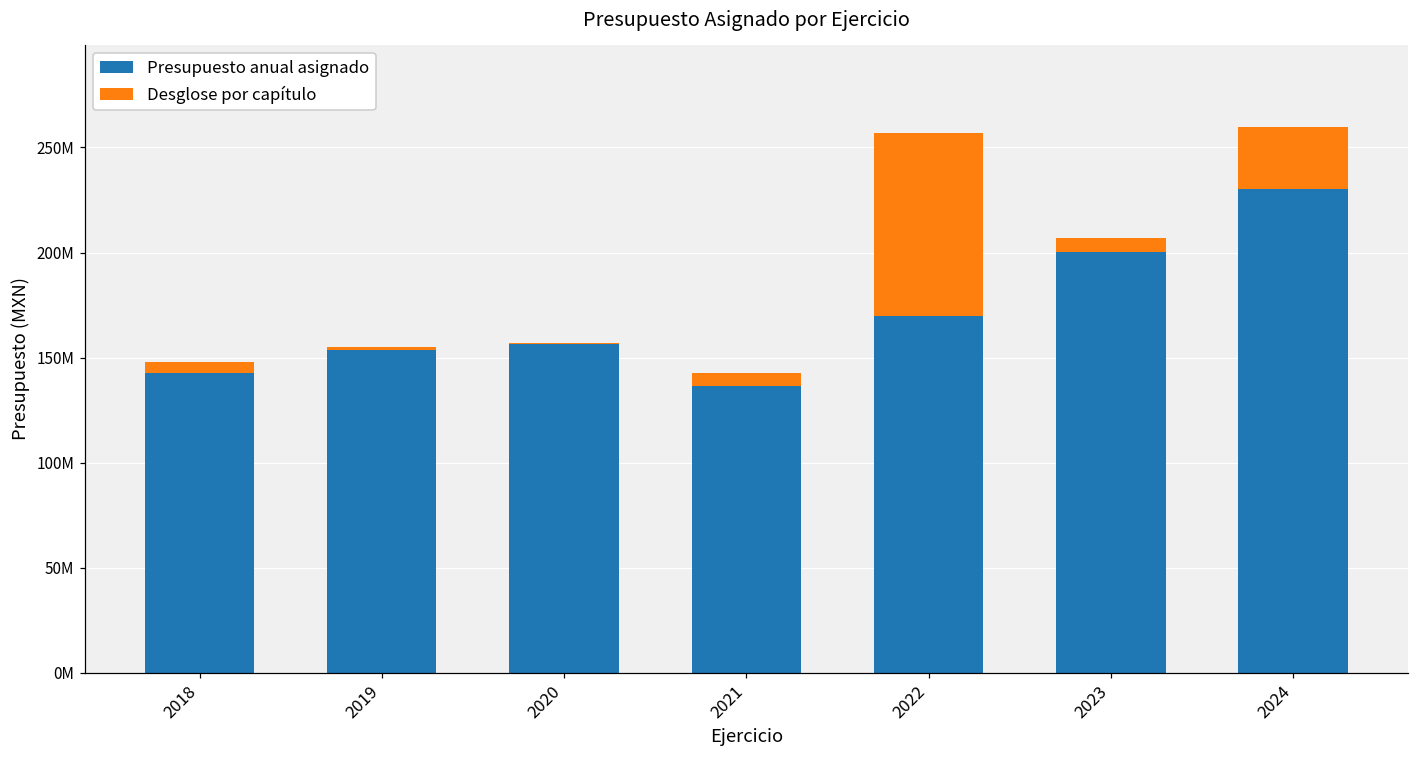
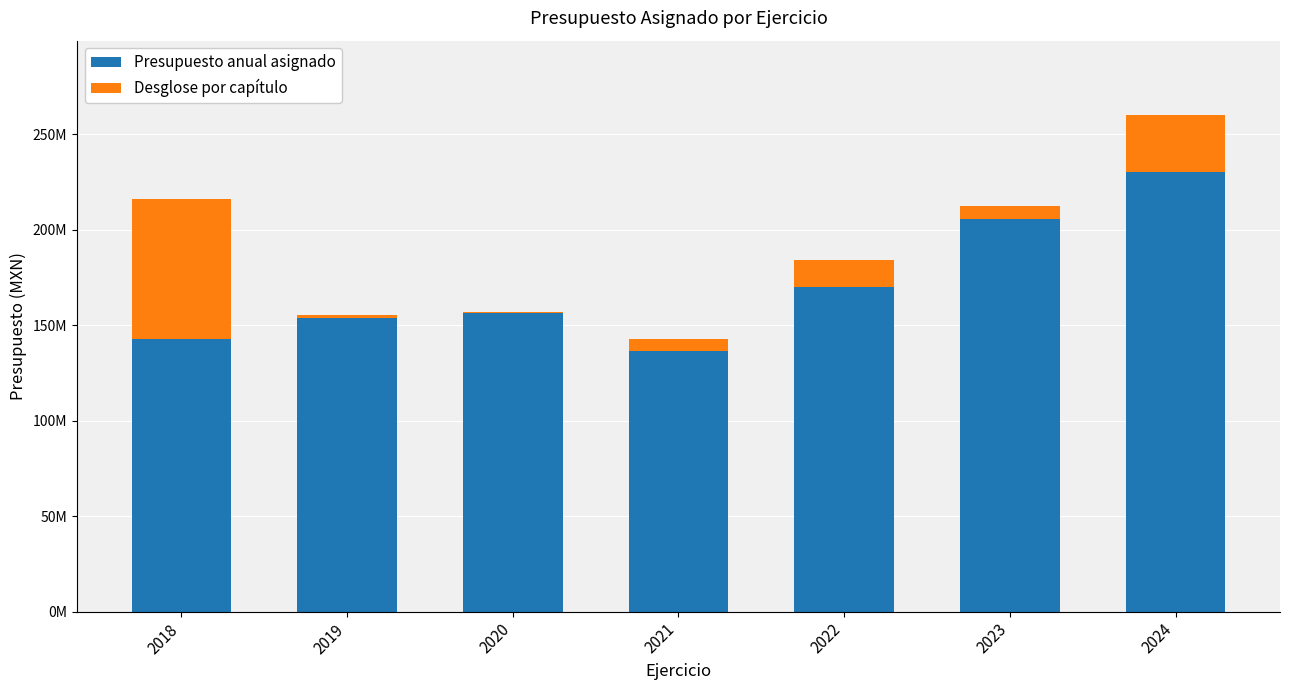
  {
    "Presupuesto anual asignado": {
      "2018": 143000000,
      "2019": 154000000,
      "2020": 156000000,
      "2021": 136000000,
      "2022": 170000000,
-     "2023": 200000000,
+     "2023": 206000000,
      "2024": 230000000
    },
    "Desglose por capítulo": {
-     "2018": 5000000,
+     "2018": 73000000,
      "2019": 2000000,
      "2021": 7000000,
-     "2022": 87000000,
+     "2022": 14000000,
      "2023": 7000000,
      "2024": 30000000
    }
  }
